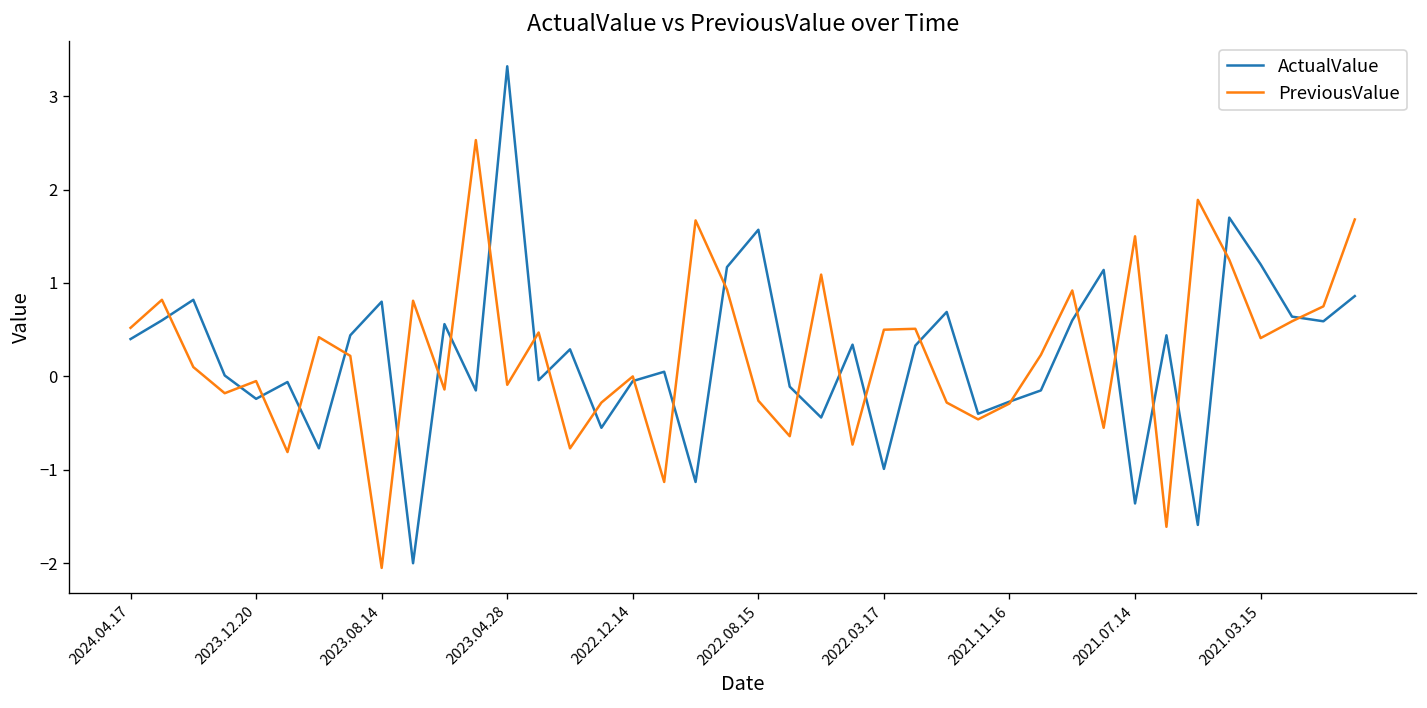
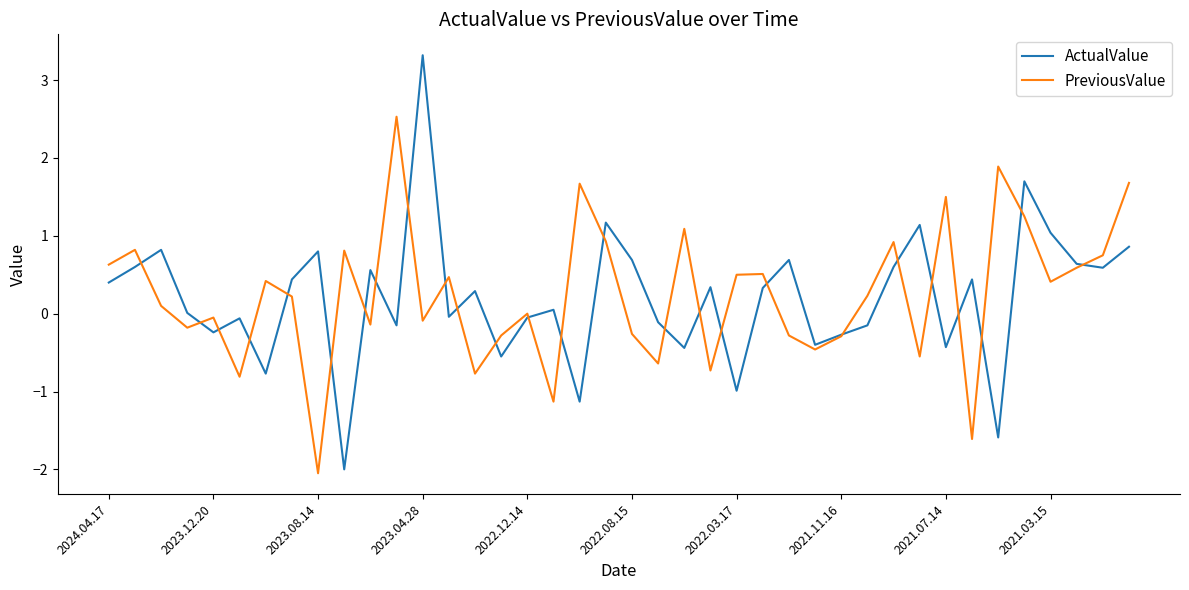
  {
    "ActualValue": {
      "2024.04.17": 0.4,
      "2023.12.20": -0.2,
      "2023.08.14": 0.8,
      "2023.04.28": 3.3,
      "2022.12.14": -0.1,
-     "2022.08.15": 1.6,
+     "2022.08.15": 0.7,
      "2022.03.17": -1.0,
-     "2021.07.14": -1.4,
-     "2021.03.15": 1.2
+     "2021.07.14": -0.4,
+     "2021.03.15": 1.0
    },
    "PreviousValue": {
-     "2024.04.17": 0.5,
+     "2024.04.17": 0.6,
      "2023.12.20": -0.1,
      "2023.08.14": -2.1,
      "2023.04.28": -0.1,
      "2022.12.14": 0.0,
      "2022.08.15": -0.3,
      "2022.03.17": 0.5,
      "2021.07.14": 1.5,
      "2021.03.15": 0.4
    }
  }
